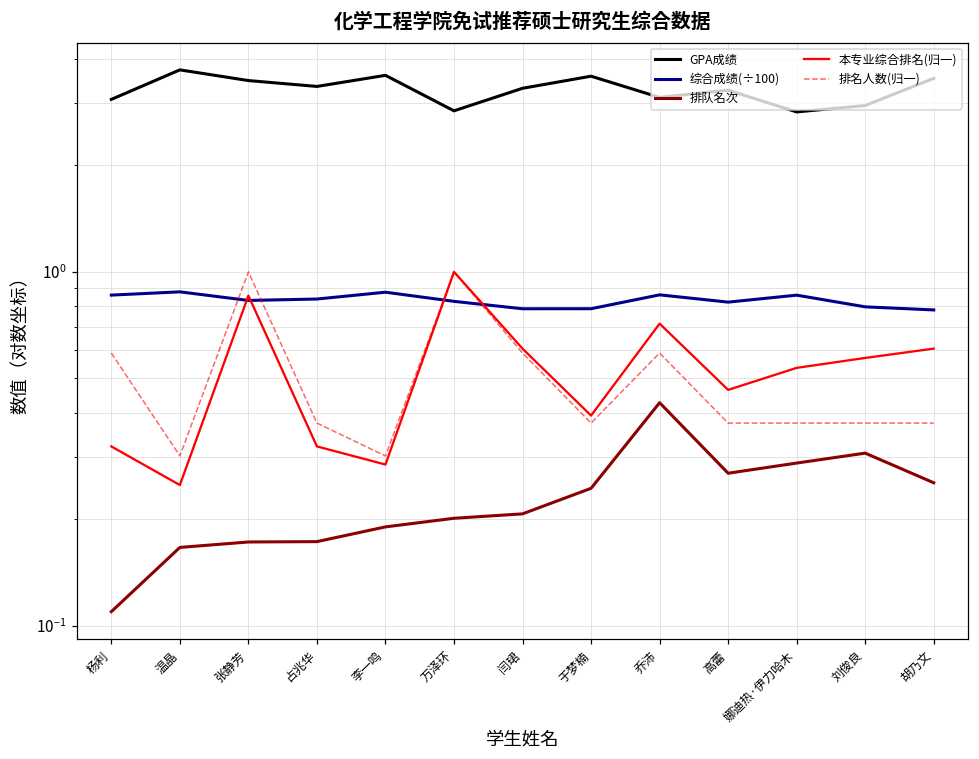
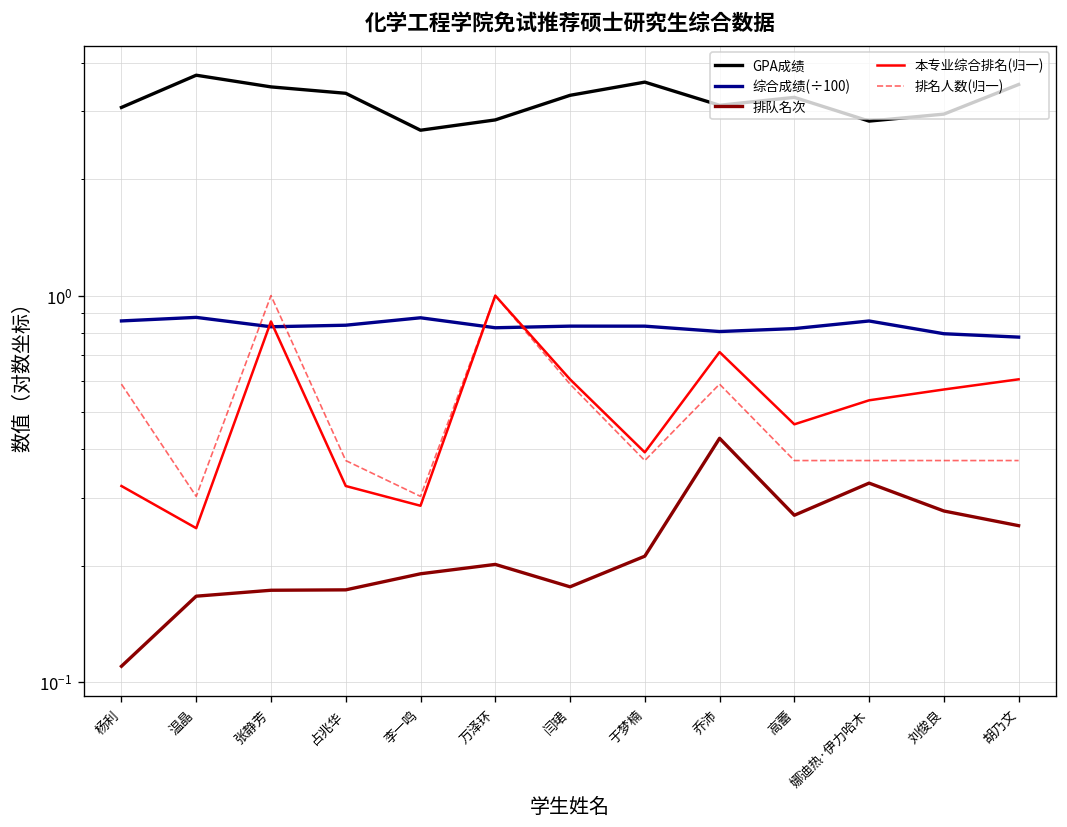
  {
    "GPA成绩": {
      "杨利": 3.1,
      "温晶": 3.7,
      "张静芳": 3.5,
      "占兆华": 3.3,
-     "李一鸣": 3.6,
+     "李一鸣": 2.7,
      "万泽环": 2.9,
      "闫珺": 3.3,
      "于梦楠": 3.6,
      "娜迪热·伊力哈木": 2.8
    },
    "综合成绩(÷100)": {
      "杨利": 0.86,
      "温晶": 0.88,
      "张静芳": 0.83,
      "占兆华": 0.84,
      "李一鸣": 0.88,
      "万泽环": 0.83,
-     "闫珺": 0.79,
-     "于梦楠": 0.79,
-     "乔沛": 0.86,
+     "闫珺": 0.83,
+     "于梦楠": 0.83,
+     "乔沛": 0.81,
      "高蕾": 0.82,
      "娜迪热·伊力哈木": 0.86,
      "刘俊良": 0.80,
      "胡乃文": 0.78
    },
    "排队名次": {
      "杨利": 0.11,
      "温晶": 0.17,
      "张静芳": 0.17,
      "占兆华": 0.17,
      "李一鸣": 0.19,
      "万泽环": 0.20,
-     "闫珺": 0.21,
-     "于梦楠": 0.24,
+     "闫珺": 0.18,
+     "于梦楠": 0.21,
      "乔沛": 0.43,
      "高蕾": 0.27,
-     "娜迪热·伊力哈木": 0.29,
-     "刘俊良": 0.31,
+     "娜迪热·伊力哈木": 0.33,
+     "刘俊良": 0.28,
      "胡乃文": 0.25
    }
  }
